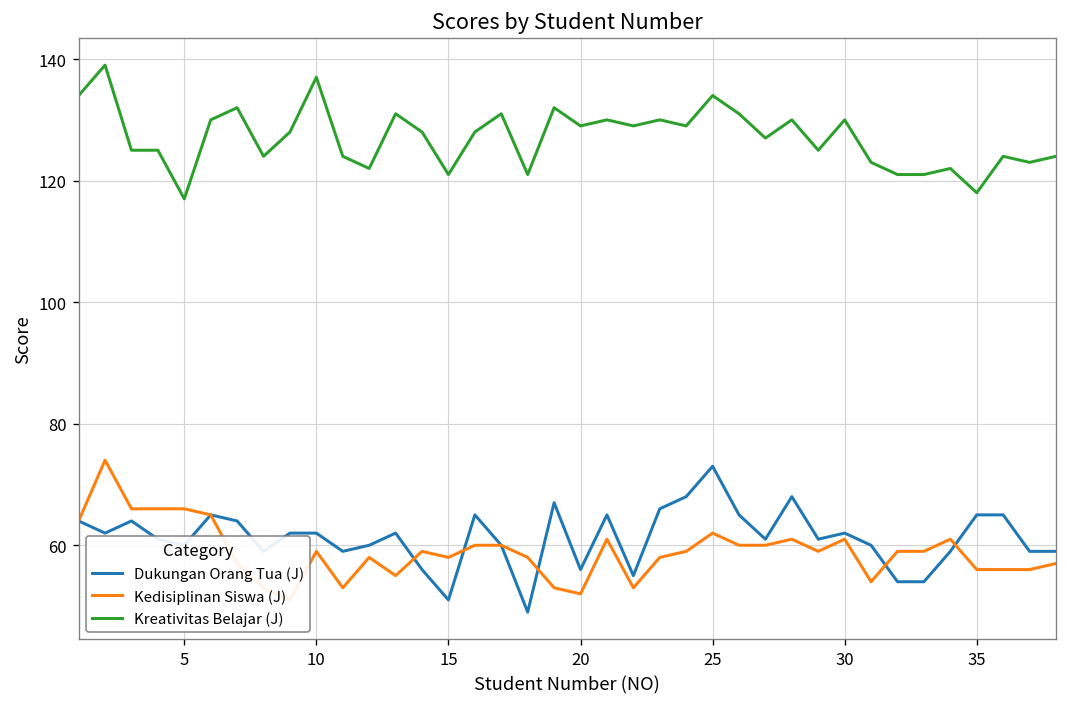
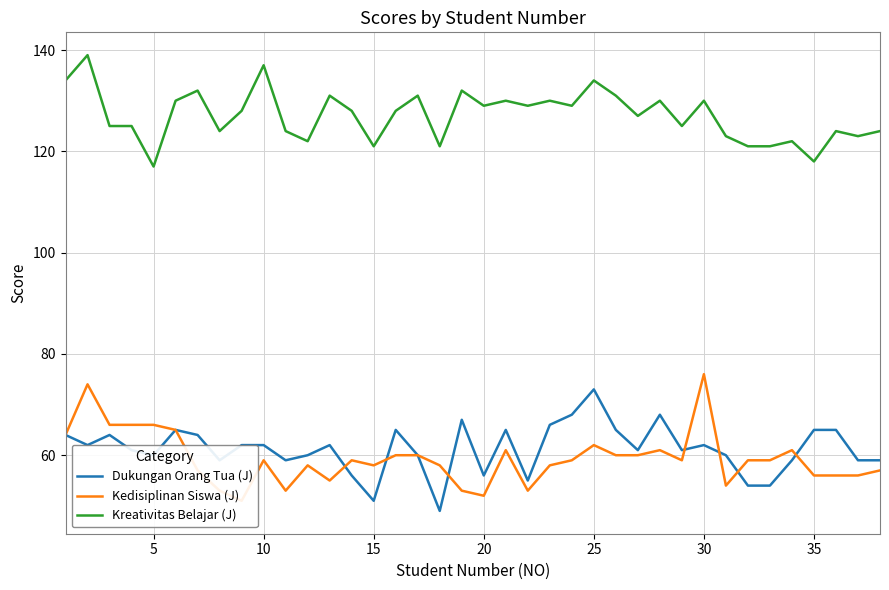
  {
    "Dukungan Orang Tua (J)": {
      "10": 62,
      "15": 51,
      "20": 56,
      "25": 73,
      "30": 62,
      "35": 65
    },
    "Kedisiplinan Siswa (J)": {
      "5": 66,
      "10": 59,
      "15": 58,
      "20": 52,
      "25": 62,
-     "30": 61,
+     "30": 76,
      "35": 56
    },
    "Kreativitas Belajar (J)": {
      "5": 117,
      "10": 137,
      "15": 121,
      "20": 129,
      "25": 134,
      "30": 130,
      "35": 118
    }
  }
